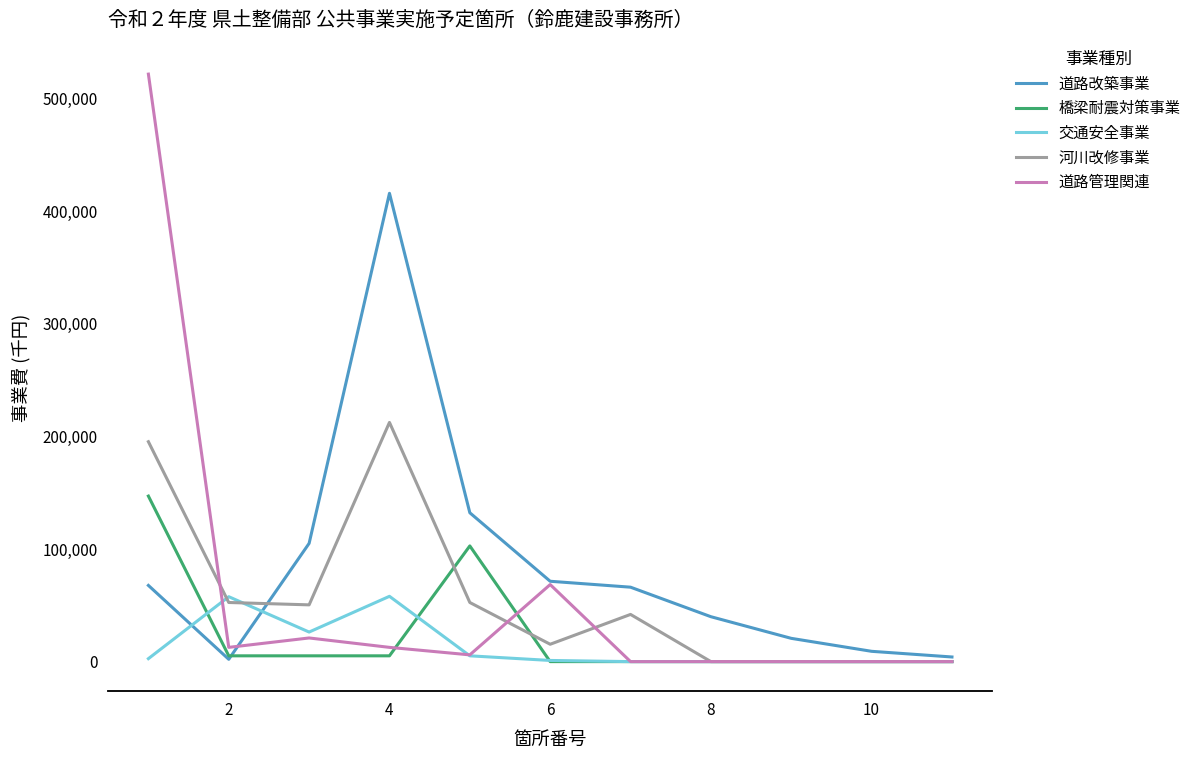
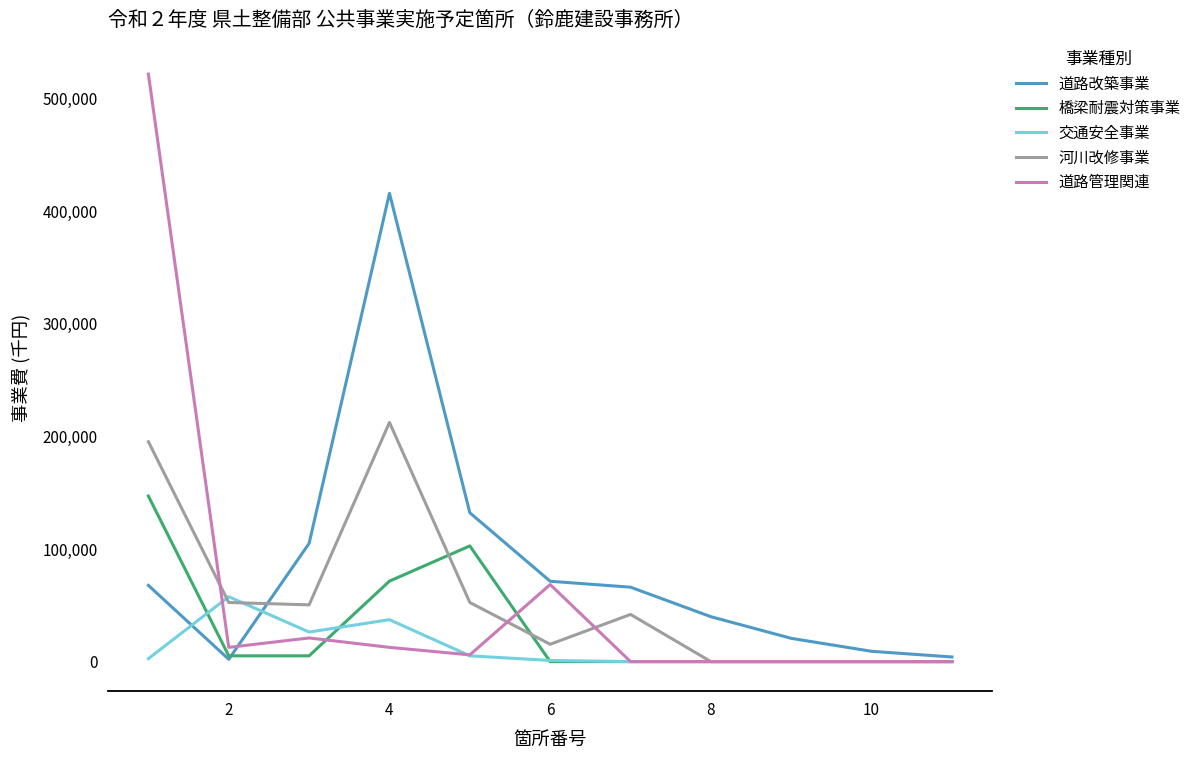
  {
    "道路改築事業": {
      "2": "2,000",
      "4": "416,000",
      "6": "71,000",
      "8": "40,000",
      "10": "9,000"
    },
    "橋梁耐震対策事業": {
      "2": "5,000",
-     "4": "5,000"
+     "4": "71,000"
    },
    "交通安全事業": {
      "2": "58,000",
-     "4": "58,000"
+     "4": "37,000"
    },
    "河川改修事業": {
      "2": "53,000",
      "4": "212,000",
      "6": "15,000"
    },
    "道路管理関連": {
      "2": "13,000",
      "4": "13,000",
      "6": "68,000"
    }
  }
